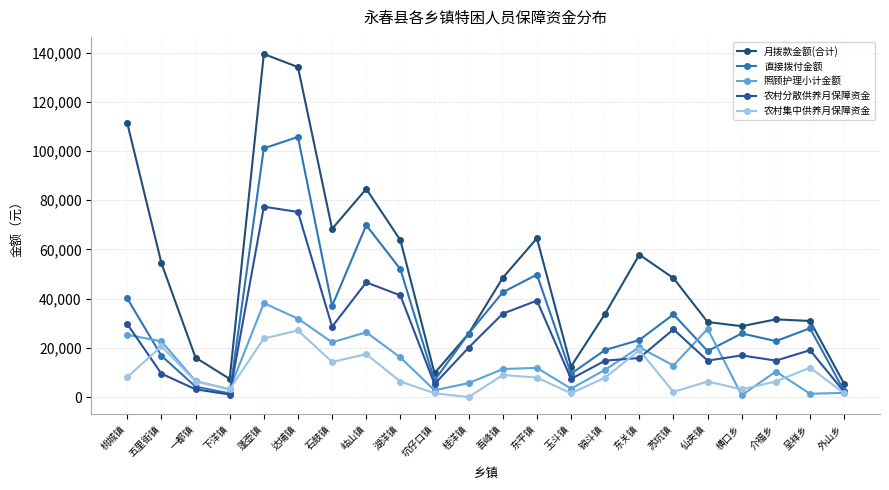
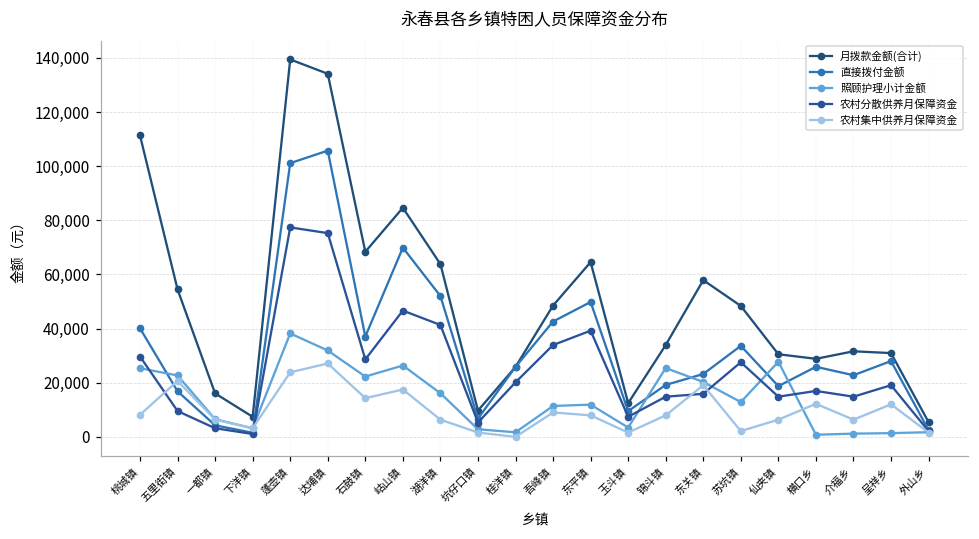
  {
    "照顾护理小计金额": {
      "桃城镇": "25,000",
      "五里街镇": "23,000",
      "蓬壶镇": "38,000",
      "达埔镇": "32,000",
      "石鼓镇": "22,000",
      "岵山镇": "26,000",
      "湖洋镇": "16,000",
      "坑仔口镇": "3,000",
-     "桂洋镇": "6,000",
+     "桂洋镇": "2,000",
      "吾峰镇": "11,000",
      "东平镇": "12,000",
      "玉斗镇": "3,000",
-     "锦斗镇": "11,000",
+     "锦斗镇": "25,000",
      "东关镇": "20,000",
      "苏坑镇": "13,000",
      "仙夹镇": "28,000",
      "横口乡": "1,000",
-     "介福乡": "10,000",
+     "介福乡": "1,000",
      "呈祥乡": "1,000"
    },
    "农村集中供养月保障资金": {
      "桃城镇": "8,000",
      "五里街镇": "21,000",
      "蓬壶镇": "24,000",
      "达埔镇": "27,000",
      "石鼓镇": "14,000",
      "岵山镇": "17,000",
      "湖洋镇": "6,000",
      "坑仔口镇": "2,000",
      "桂洋镇": "0",
      "吾峰镇": "9,000",
      "东平镇": "8,000",
      "玉斗镇": "2,000",
      "锦斗镇": "8,000",
      "东关镇": "19,000",
      "苏坑镇": "2,000",
      "仙夹镇": "6,000",
-     "横口乡": "3,000",
+     "横口乡": "12,000",
      "介福乡": "6,000",
      "呈祥乡": "12,000"
    }
  }
